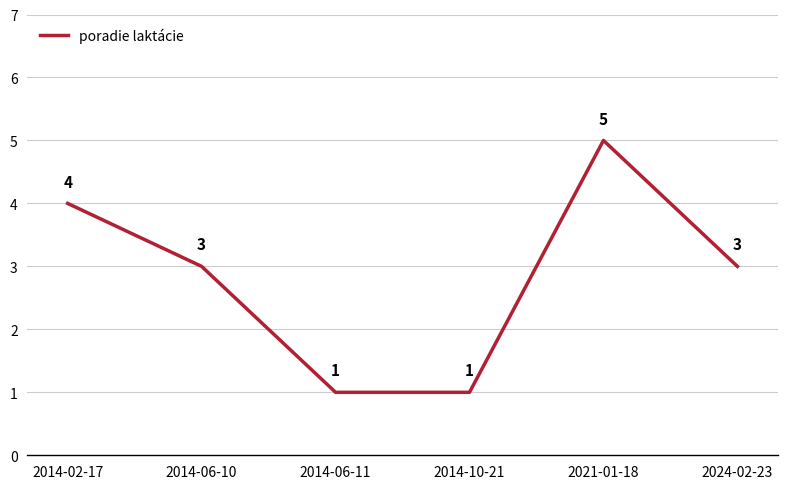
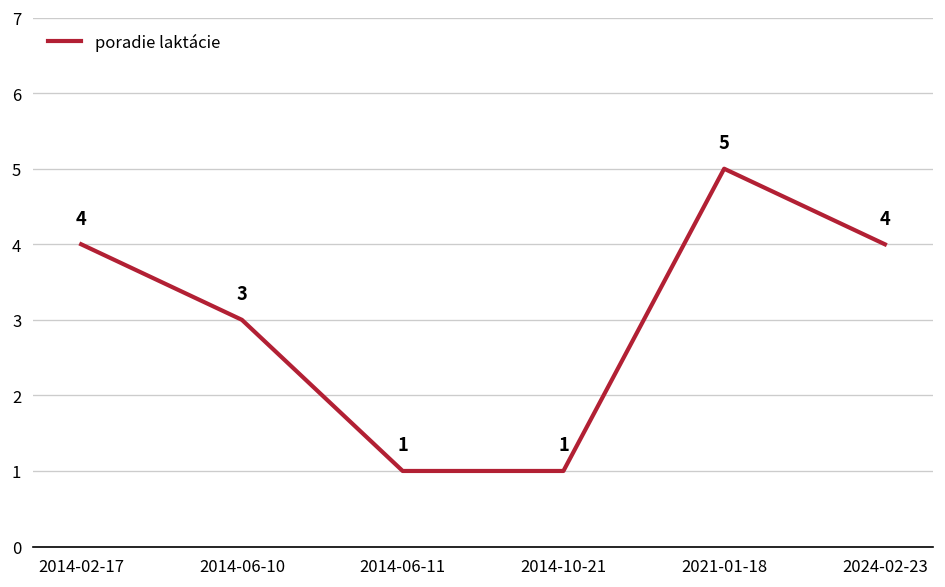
  {
    "2014-02-17": 4,
    "2014-06-10": 3,
    "2014-06-11": 1,
    "2014-10-21": 1,
    "2021-01-18": 5,
-   "2024-02-23": 3
+   "2024-02-23": 4
  }
